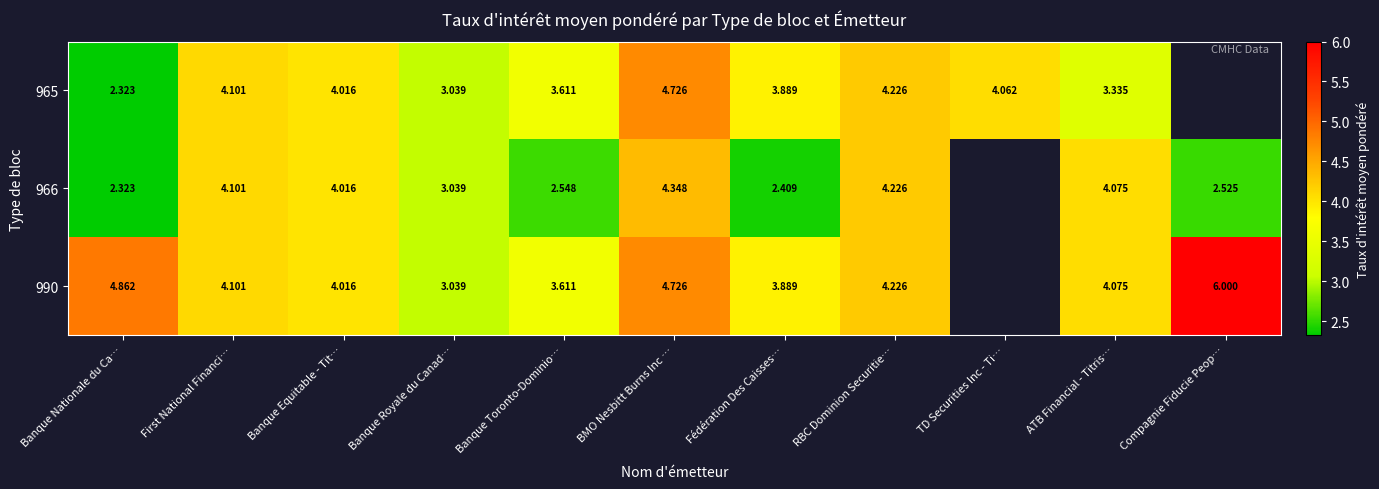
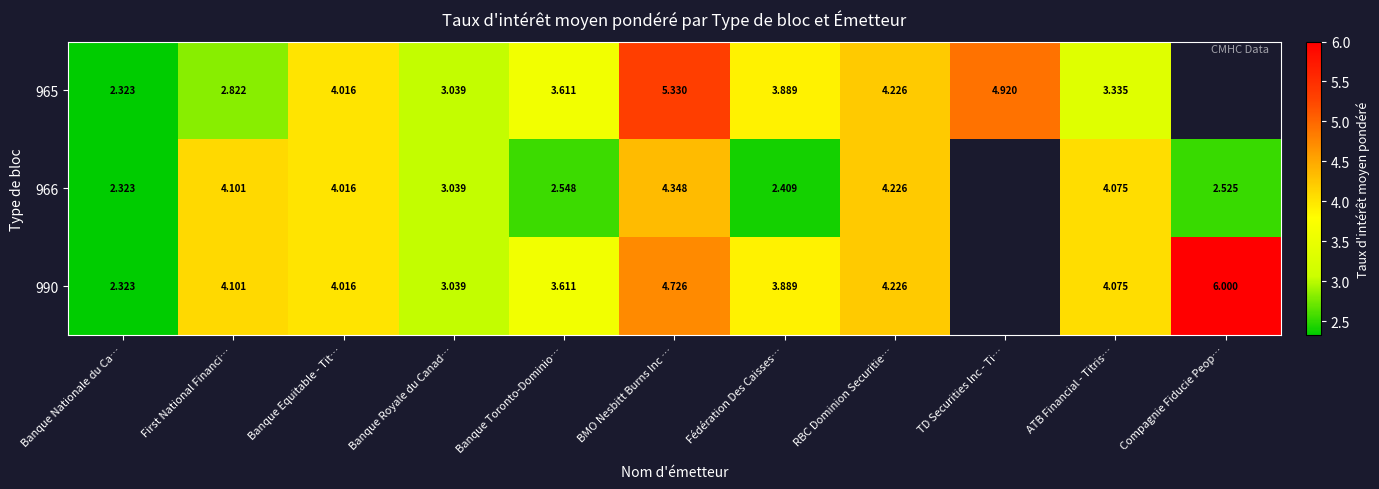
  {
    "965": {
      "Banque Nationale du Ca…": 2.323,
-     "First National Financi…": 4.101,
+     "First National Financi…": 2.822,
      "Banque Equitable - Tit…": 4.016,
      "Banque Royale du Canad…": 3.039,
      "Banque Toronto-Dominio…": 3.611,
-     "BMO Nesbitt Burns Inc …": 4.726,
+     "BMO Nesbitt Burns Inc …": 5.330,
      "Fédération Des Caisses…": 3.889,
      "RBC Dominion Securitie…": 4.226,
-     "TD Securities Inc - Ti…": 4.062,
+     "TD Securities Inc - Ti…": 4.920,
      "ATB Financial - Titris…": 3.335
    },
    "966": {
      "Banque Nationale du Ca…": 2.323,
      "First National Financi…": 4.101,
      "Banque Equitable - Tit…": 4.016,
      "Banque Royale du Canad…": 3.039,
      "Banque Toronto-Dominio…": 2.548,
      "BMO Nesbitt Burns Inc …": 4.348,
      "Fédération Des Caisses…": 2.409,
      "RBC Dominion Securitie…": 4.226,
      "ATB Financial - Titris…": 4.075,
      "Compagnie Fiducie Peop…": 2.525
    },
    "990": {
-     "Banque Nationale du Ca…": 4.862,
+     "Banque Nationale du Ca…": 2.323,
      "First National Financi…": 4.101,
      "Banque Equitable - Tit…": 4.016,
      "Banque Royale du Canad…": 3.039,
      "Banque Toronto-Dominio…": 3.611,
      "BMO Nesbitt Burns Inc …": 4.726,
      "Fédération Des Caisses…": 3.889,
      "RBC Dominion Securitie…": 4.226,
      "ATB Financial - Titris…": 4.075,
      "Compagnie Fiducie Peop…": 6.000
    }
  }
